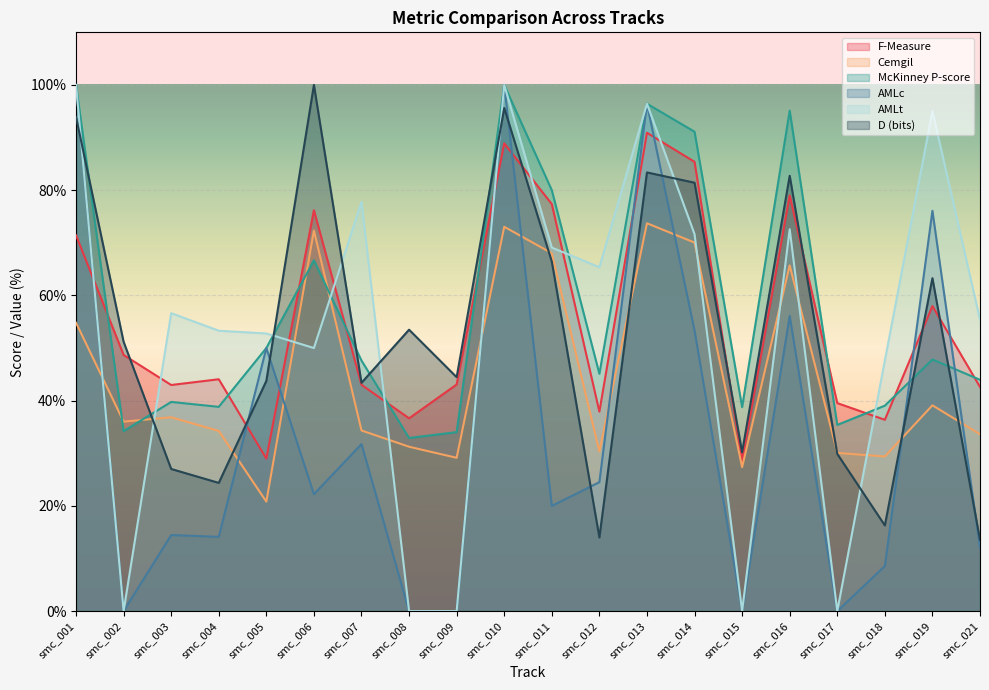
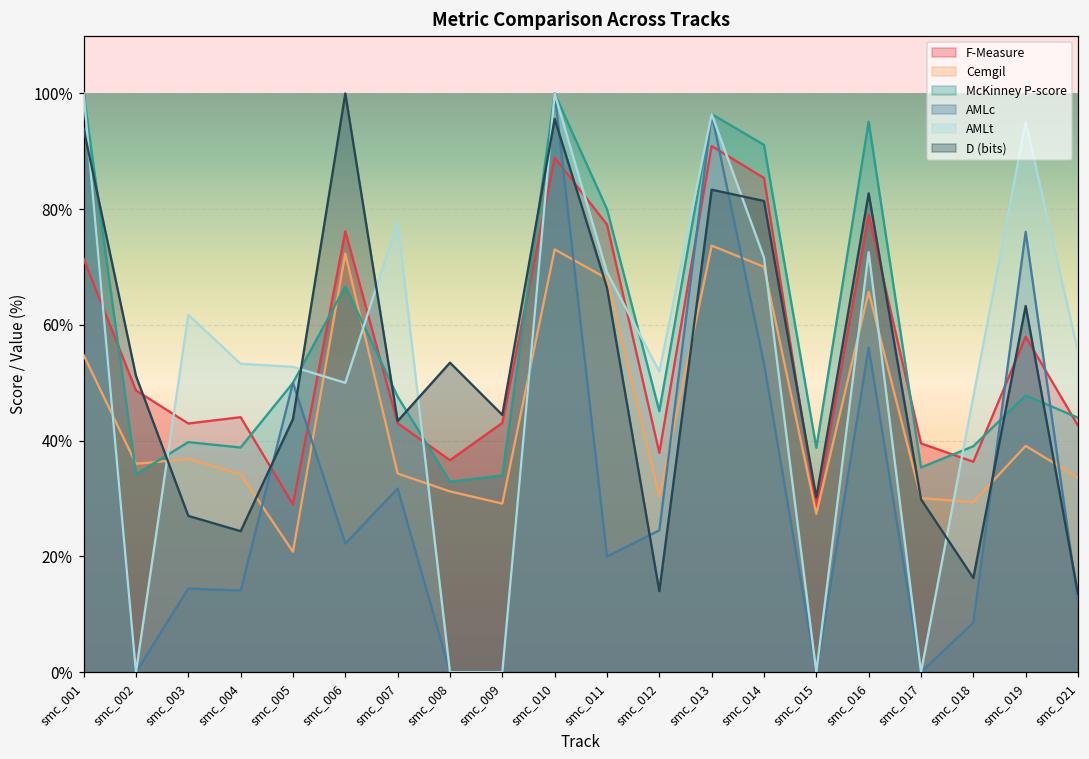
  {
    "AMLt": {
-     "smc_003": "57%",
+     "smc_003": "62%",
      "smc_004": "53%",
      "smc_005": "53%",
      "smc_006": "50%",
      "smc_007": "78%",
      "smc_011": "69%",
-     "smc_012": "65%",
+     "smc_012": "52%",
      "smc_014": "72%",
      "smc_016": "73%",
      "smc_018": "48%",
      "smc_021": "55%"
    }
  }
